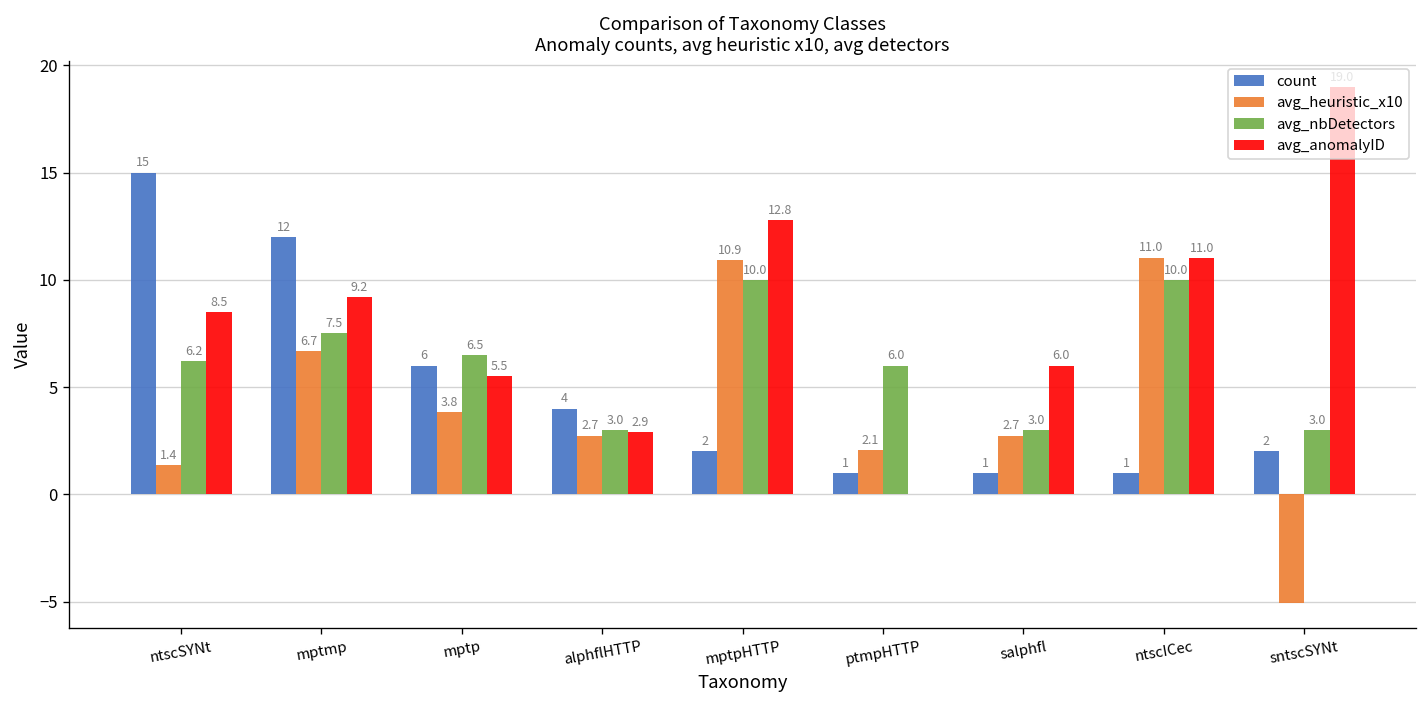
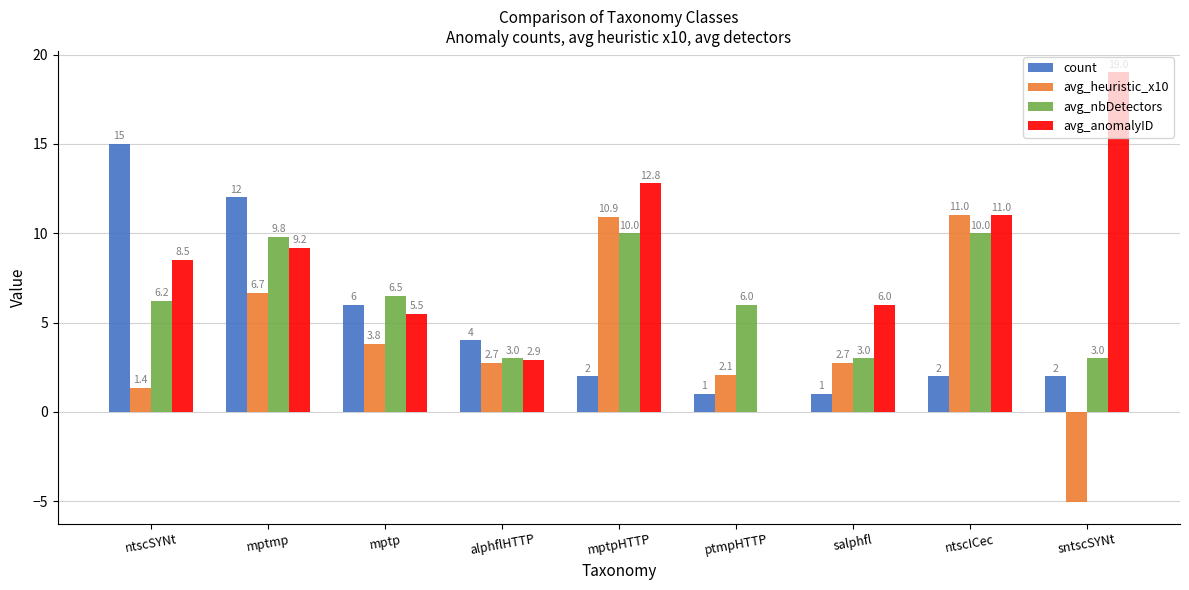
  {
    "count": {
      "ntscSYNt": 15,
      "mptmp": 12,
      "mptp": 6,
      "alphflHTTP": 4,
      "mptpHTTP": 2,
      "ptmpHTTP": 1,
      "salphfl": 1,
-     "ntscICec": 1,
+     "ntscICec": 2,
      "sntscSYNt": 2
    },
    "avg_heuristic_x10": {
      "ntscSYNt": 1.4,
      "mptmp": 6.7,
      "mptp": 3.8,
      "alphflHTTP": 2.7,
      "mptpHTTP": 10.9,
      "ptmpHTTP": 2.1,
      "salphfl": 2.7,
      "ntscICec": 11.0
    },
    "avg_nbDetectors": {
      "ntscSYNt": 6.2,
-     "mptmp": 7.5,
+     "mptmp": 9.8,
      "mptp": 6.5,
      "alphflHTTP": 3.0,
      "mptpHTTP": 10.0,
      "ptmpHTTP": 6.0,
      "salphfl": 3.0,
      "ntscICec": 10.0,
      "sntscSYNt": 3.0
    },
    "avg_anomalyID": {
      "ntscSYNt": 8.5,
      "mptmp": 9.2,
      "mptp": 5.5,
      "alphflHTTP": 2.9,
      "mptpHTTP": 12.8,
      "salphfl": 6.0,
      "ntscICec": 11.0
    }
  }
